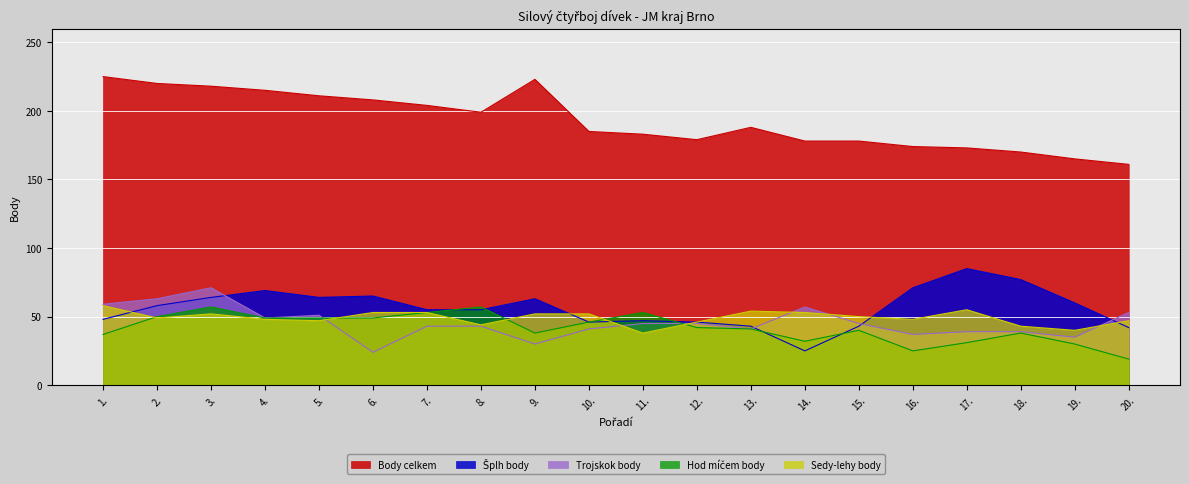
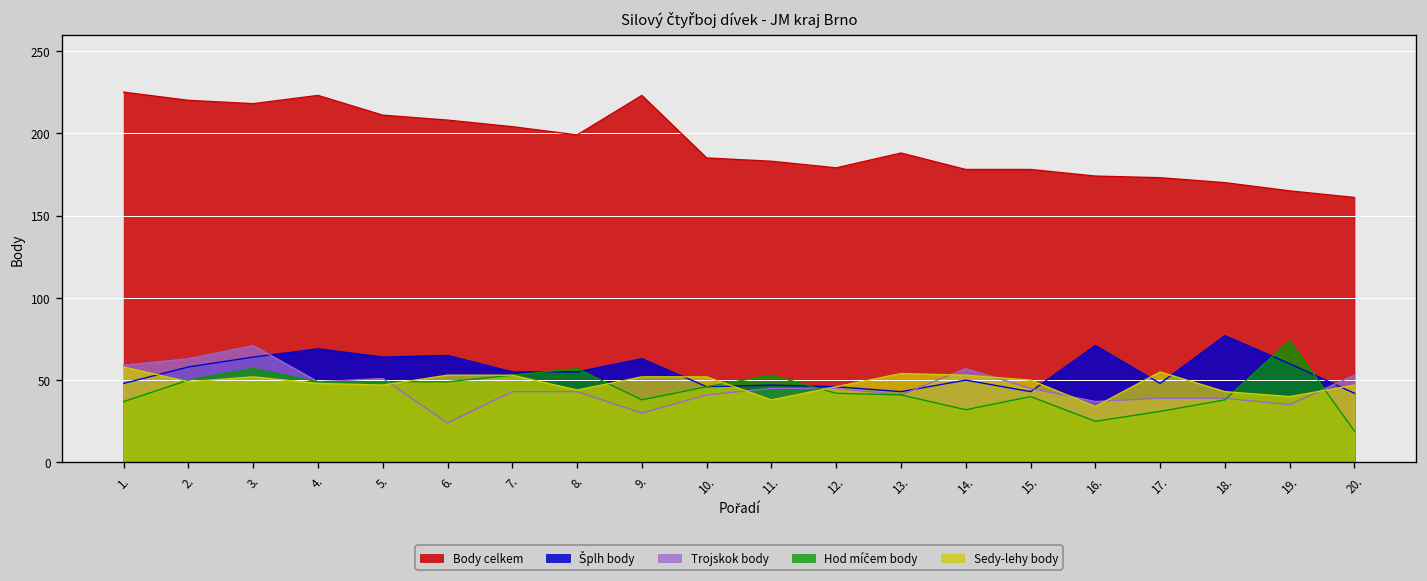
  {
    "Body celkem": {
      "1.": 225,
      "2.": 220,
      "3.": 218,
-     "4.": 215,
+     "4.": 223,
      "5.": 211,
      "6.": 208,
      "7.": 204,
      "8.": 199,
      "9.": 223,
      "10.": 185,
      "11.": 183,
      "12.": 179,
      "13.": 188,
      "14.": 178,
      "15.": 178,
      "16.": 174,
      "17.": 173,
      "18.": 170,
      "19.": 165,
      "20.": 161
    },
    "Šplh body": {
      "1.": 48,
      "2.": 58,
      "3.": 64,
      "4.": 69,
      "5.": 64,
      "6.": 65,
      "7.": 55,
      "8.": 55,
      "9.": 63,
      "11.": 47,
      "13.": 43,
-     "14.": 25,
+     "14.": 50,
      "15.": 43,
      "16.": 71,
-     "17.": 85,
+     "17.": 48,
      "18.": 77,
      "19.": 60,
      "20.": 42
    },
    "Trojskok body": {
      "2.": 63,
      "3.": 71,
      "5.": 51,
      "6.": 24,
      "7.": 43,
      "9.": 30,
      "10.": 41,
      "11.": 45,
      "14.": 57,
      "15.": 45,
      "16.": 37,
      "17.": 39,
      "19.": 35,
      "20.": 53
    },
    "Hod míčem body": {
      "1.": 37,
      "3.": 57,
      "5.": 49,
      "6.": 49,
      "8.": 57,
      "9.": 38,
      "11.": 53,
      "12.": 42,
      "14.": 32,
      "15.": 40,
      "16.": 25,
      "17.": 31,
-     "19.": 30,
+     "19.": 74,
      "20.": 19
    },
    "Sedy-lehy body": {
      "3.": 52,
      "5.": 47,
      "6.": 53,
      "9.": 52,
      "10.": 52,
      "11.": 38,
      "13.": 54,
      "14.": 53,
      "15.": 50,
-     "16.": 48,
+     "16.": 34,
      "17.": 55,
      "18.": 43,
      "19.": 40,
      "20.": 47
    }
  }
